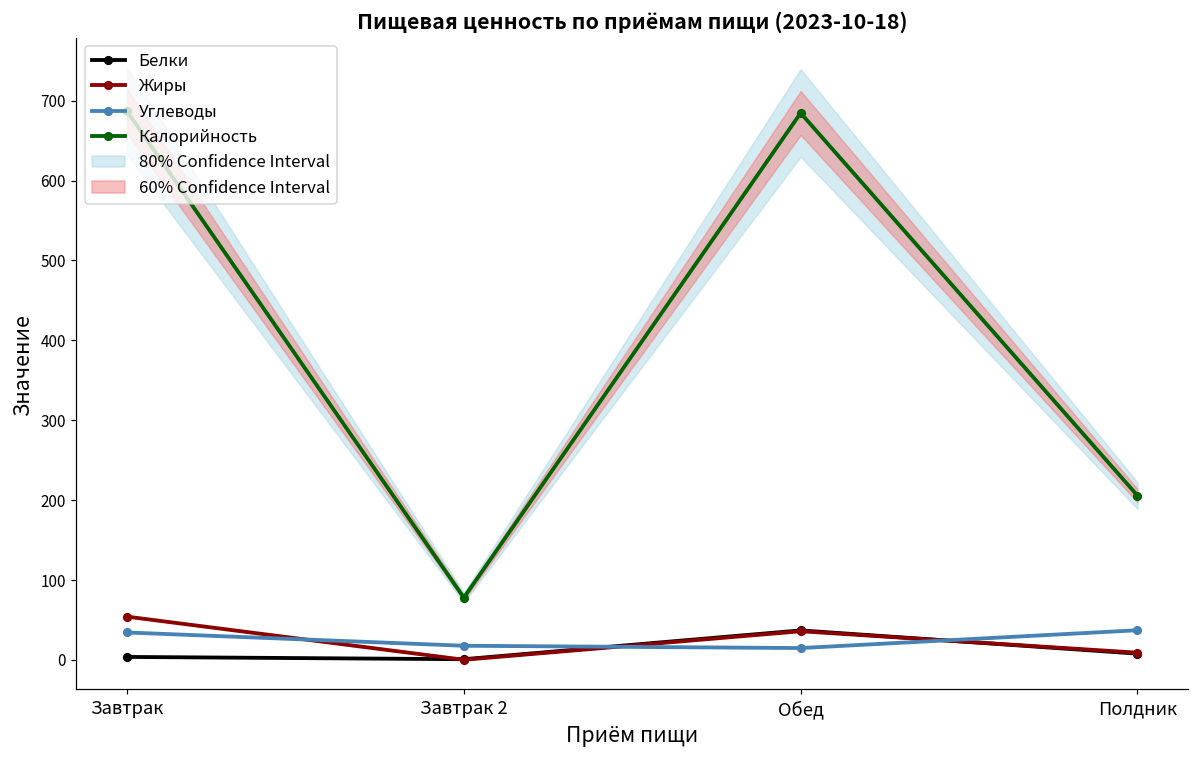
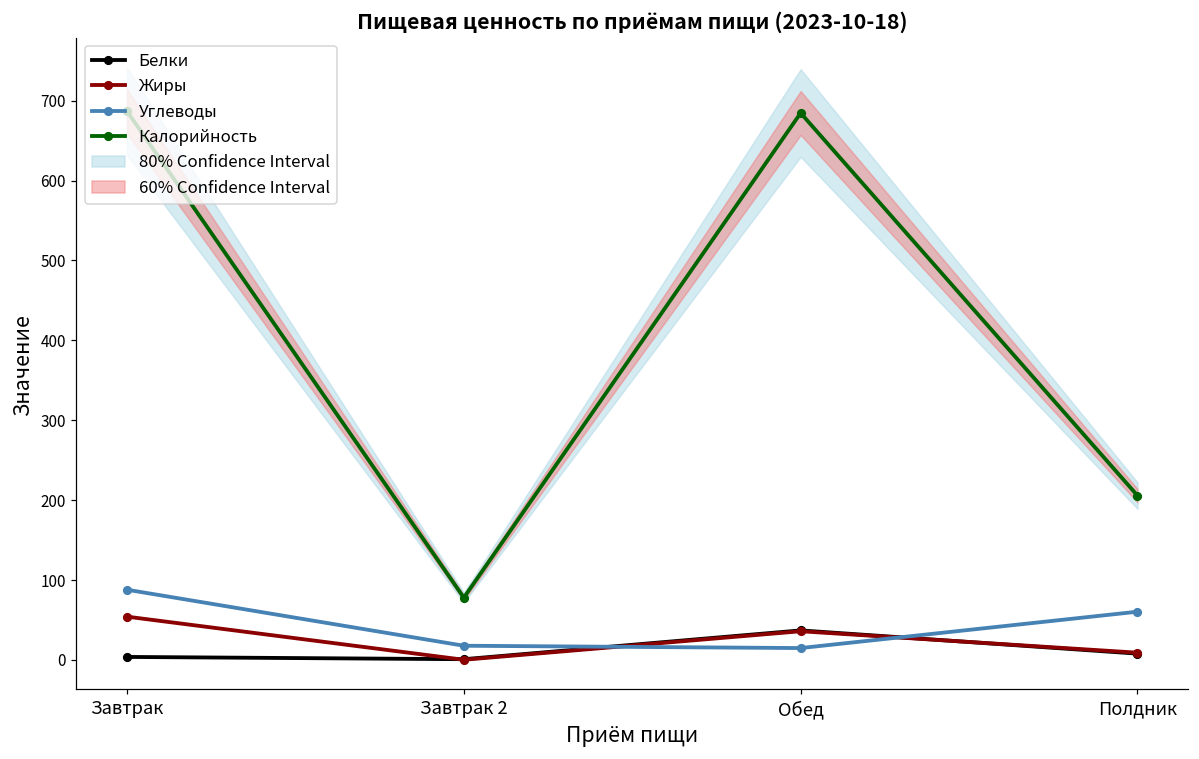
  {
    "Белки": {
      "Завтрак": 0
    },
    "Жиры": {
      "Завтрак": 50
    },
    "Углеводы": {
-     "Завтрак": 30,
+     "Завтрак": 90,
      "Завтрак 2": 20,
      "Обед": 10,
-     "Полдник": 40
+     "Полдник": 60
    },
    "Калорийность": {
      "Обед": 680,
      "Полдник": 210
    }
  }
